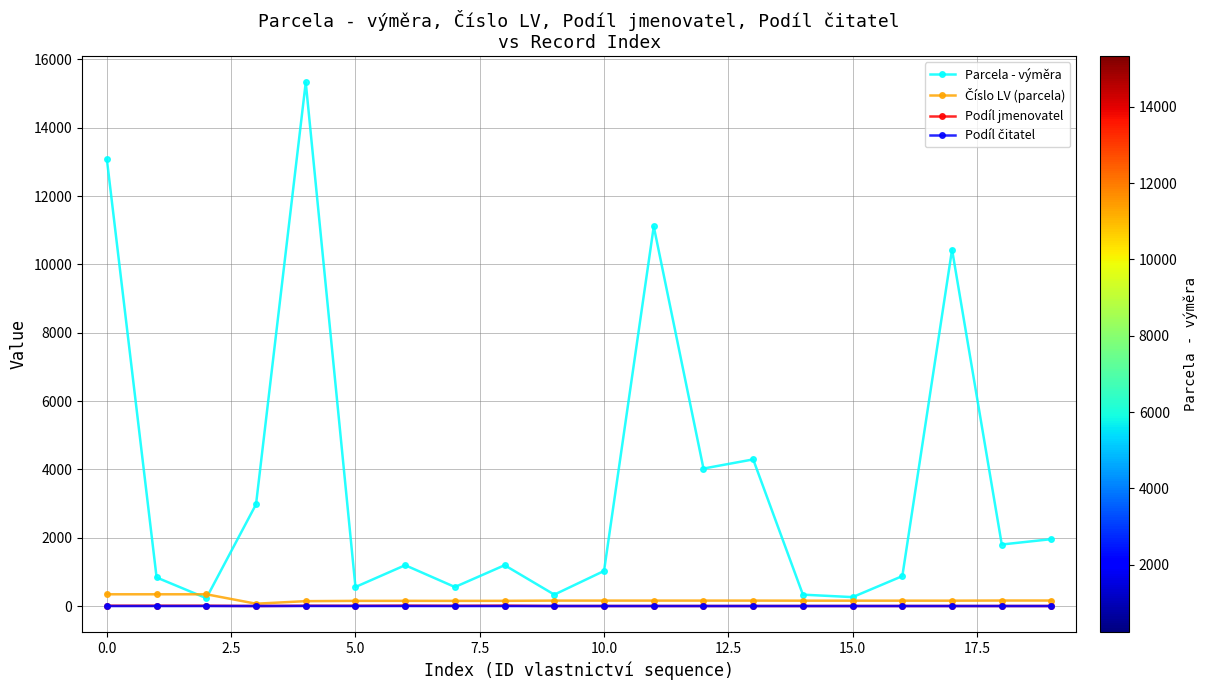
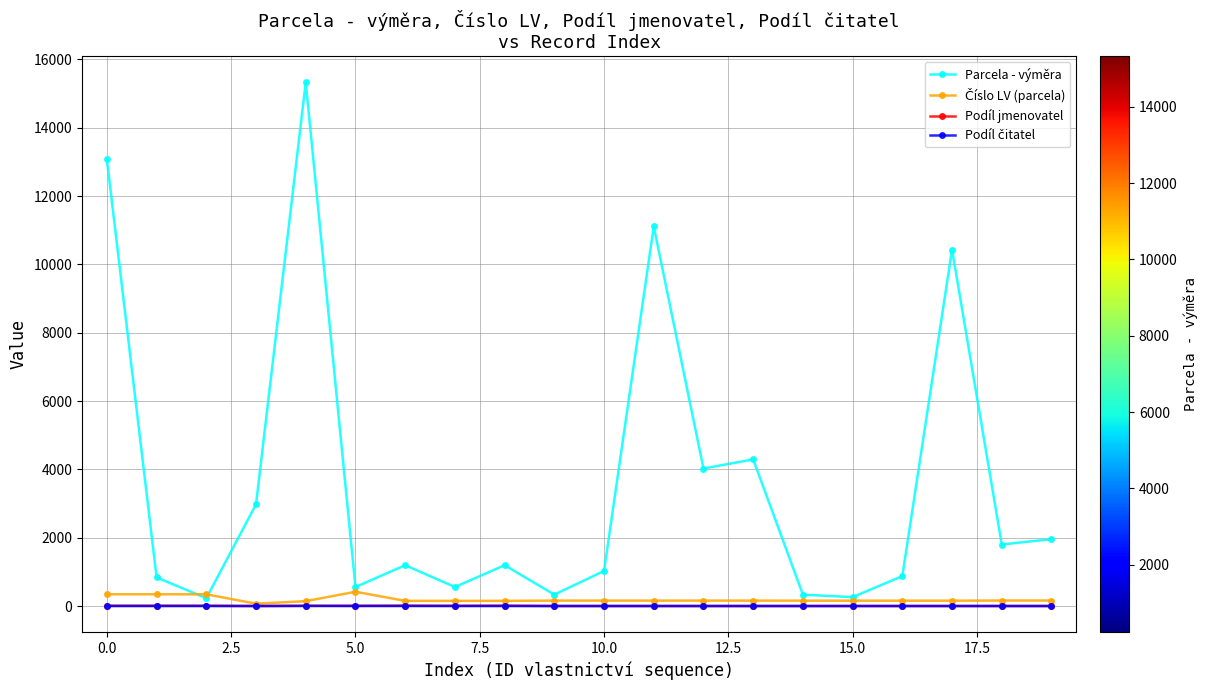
  {
    "Parcela - výměra": {
      "0.0": 13100,
      "5.0": 600,
      "10.0": 1000,
      "15.0": 300
    },
    "Číslo LV (parcela)": {
      "0.0": 300,
-     "5.0": 200,
+     "5.0": 400,
      "10.0": 200,
      "15.0": 200
    },
    "Podíl čitatel": {
      "0.0": 0,
      "5.0": 0,
      "10.0": 0,
      "15.0": 0
    }
  }
